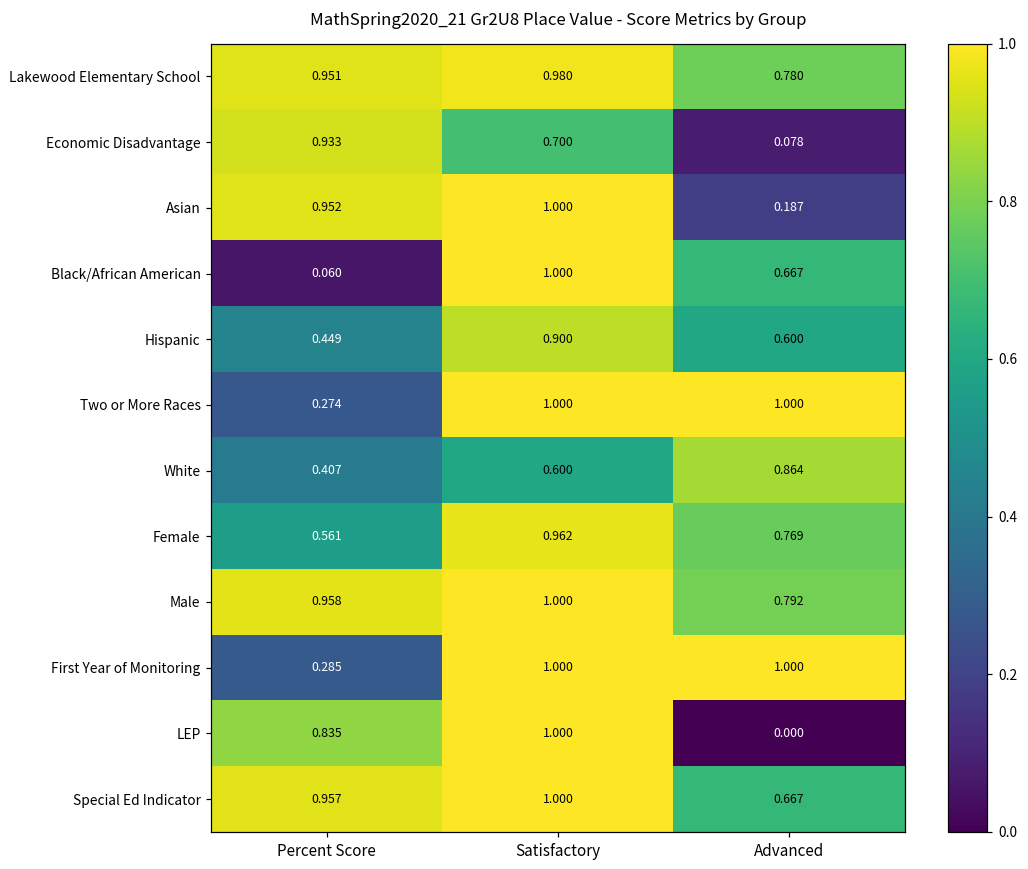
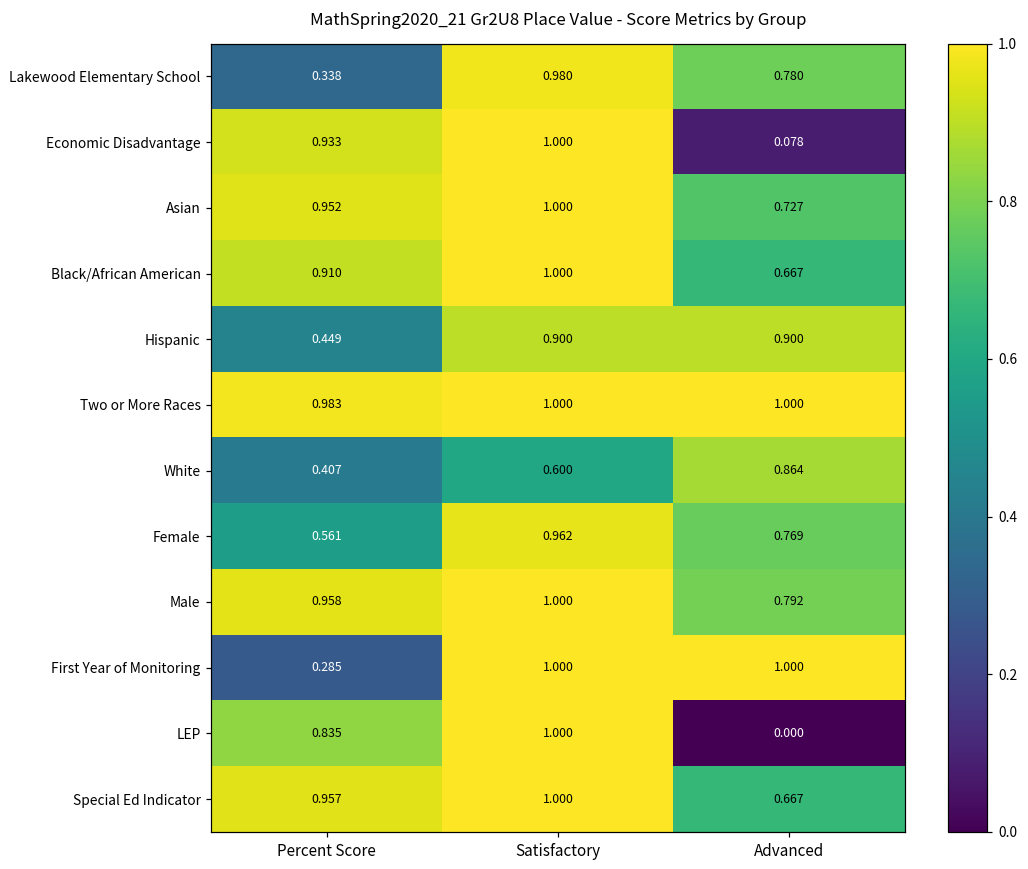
  {
    "Lakewood Elementary School": {
-     "Percent Score": 0.951,
+     "Percent Score": 0.338,
      "Satisfactory": 0.980,
      "Advanced": 0.780
    },
    "Economic Disadvantage": {
      "Percent Score": 0.933,
-     "Satisfactory": 0.700,
+     "Satisfactory": 1.000,
      "Advanced": 0.078
    },
    "Asian": {
      "Percent Score": 0.952,
      "Satisfactory": 1.000,
-     "Advanced": 0.187
+     "Advanced": 0.727
    },
    "Black/African American": {
-     "Percent Score": 0.060,
+     "Percent Score": 0.910,
      "Satisfactory": 1.000,
      "Advanced": 0.667
    },
    "Hispanic": {
      "Percent Score": 0.449,
      "Satisfactory": 0.900,
-     "Advanced": 0.600
+     "Advanced": 0.900
    },
    "Two or More Races": {
-     "Percent Score": 0.274,
+     "Percent Score": 0.983,
      "Satisfactory": 1.000,
      "Advanced": 1.000
    },
    "White": {
      "Percent Score": 0.407,
      "Satisfactory": 0.600,
      "Advanced": 0.864
    },
    "Female": {
      "Percent Score": 0.561,
      "Satisfactory": 0.962,
      "Advanced": 0.769
    },
    "Male": {
      "Percent Score": 0.958,
      "Satisfactory": 1.000,
      "Advanced": 0.792
    },
    "First Year of Monitoring": {
      "Percent Score": 0.285,
      "Satisfactory": 1.000,
      "Advanced": 1.000
    },
    "LEP": {
      "Percent Score": 0.835,
      "Satisfactory": 1.000,
      "Advanced": 0.000
    },
    "Special Ed Indicator": {
      "Percent Score": 0.957,
      "Satisfactory": 1.000,
      "Advanced": 0.667
    }
  }
